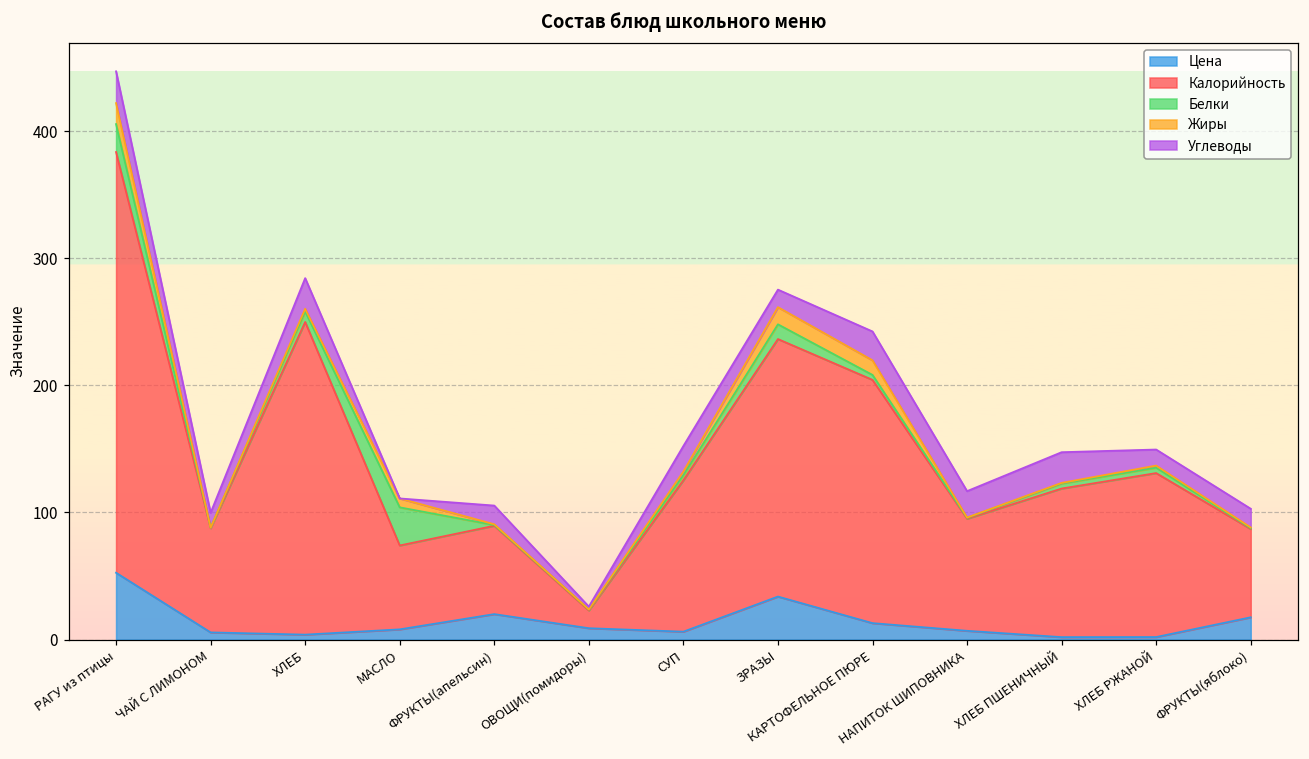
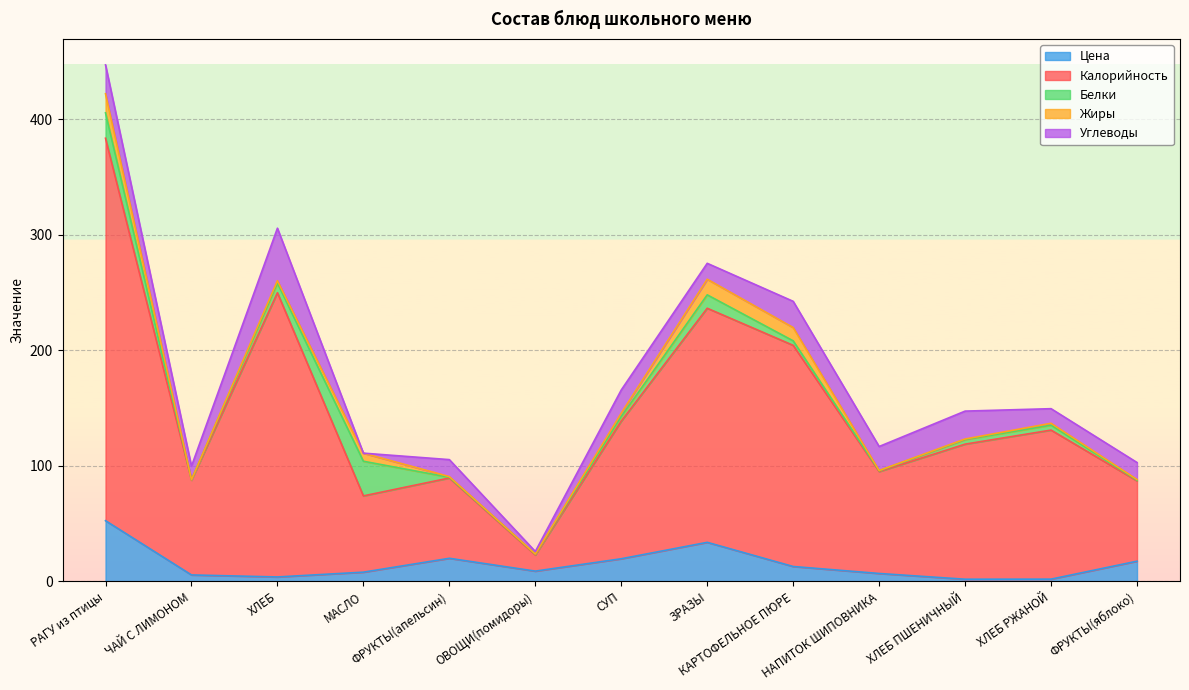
  {
    "Цена": {
      "РАГУ из птицы": 53,
      "ЧАЙ С ЛИМОНОМ": 6,
      "ХЛЕБ": 4,
      "МАСЛО": 8,
      "ФРУКТЫ(апельсин)": 20,
      "ОВОЩИ(помидоры)": 9,
-     "СУП": 6,
+     "СУП": 20,
      "ЗРАЗЫ": 34,
      "КАРТОФЕЛЬНОЕ ПЮРЕ": 13,
      "НАПИТОК ШИПОВНИКА": 7,
      "ХЛЕБ ПШЕНИЧНЫЙ": 2,
      "ХЛЕБ РЖАНОЙ": 2,
      "ФРУКТЫ(яблоко)": 18
    },
    "Калорийность": {
      "РАГУ из птицы": 331,
      "ХЛЕБ": 246,
      "МАСЛО": 66,
      "СУП": 119,
      "ЗРАЗЫ": 203,
      "КАРТОФЕЛЬНОЕ ПЮРЕ": 191,
      "ХЛЕБ ПШЕНИЧНЫЙ": 117,
      "ХЛЕБ РЖАНОЙ": 129
    },
    "Белки": {
      "РАГУ из птицы": 22,
      "МАСЛО": 30,
      "СУП": 4,
      "ЗРАЗЫ": 12,
      "КАРТОФЕЛЬНОЕ ПЮРЕ": 4
    },
    "Жиры": {
      "РАГУ из птицы": 17,
      "СУП": 3,
      "ЗРАЗЫ": 14,
      "КАРТОФЕЛЬНОЕ ПЮРЕ": 12
    },
    "Углеводы": {
      "РАГУ из птицы": 25,
      "ЧАЙ С ЛИМОНОМ": 12,
-     "ХЛЕБ": 24,
+     "ХЛЕБ": 45,
      "ФРУКТЫ(апельсин)": 15,
      "СУП": 20,
      "ЗРАЗЫ": 14,
      "КАРТОФЕЛЬНОЕ ПЮРЕ": 23,
      "НАПИТОК ШИПОВНИКА": 21,
      "ХЛЕБ ПШЕНИЧНЫЙ": 24,
      "ХЛЕБ РЖАНОЙ": 13,
      "ФРУКТЫ(яблоко)": 15
    }
  }
